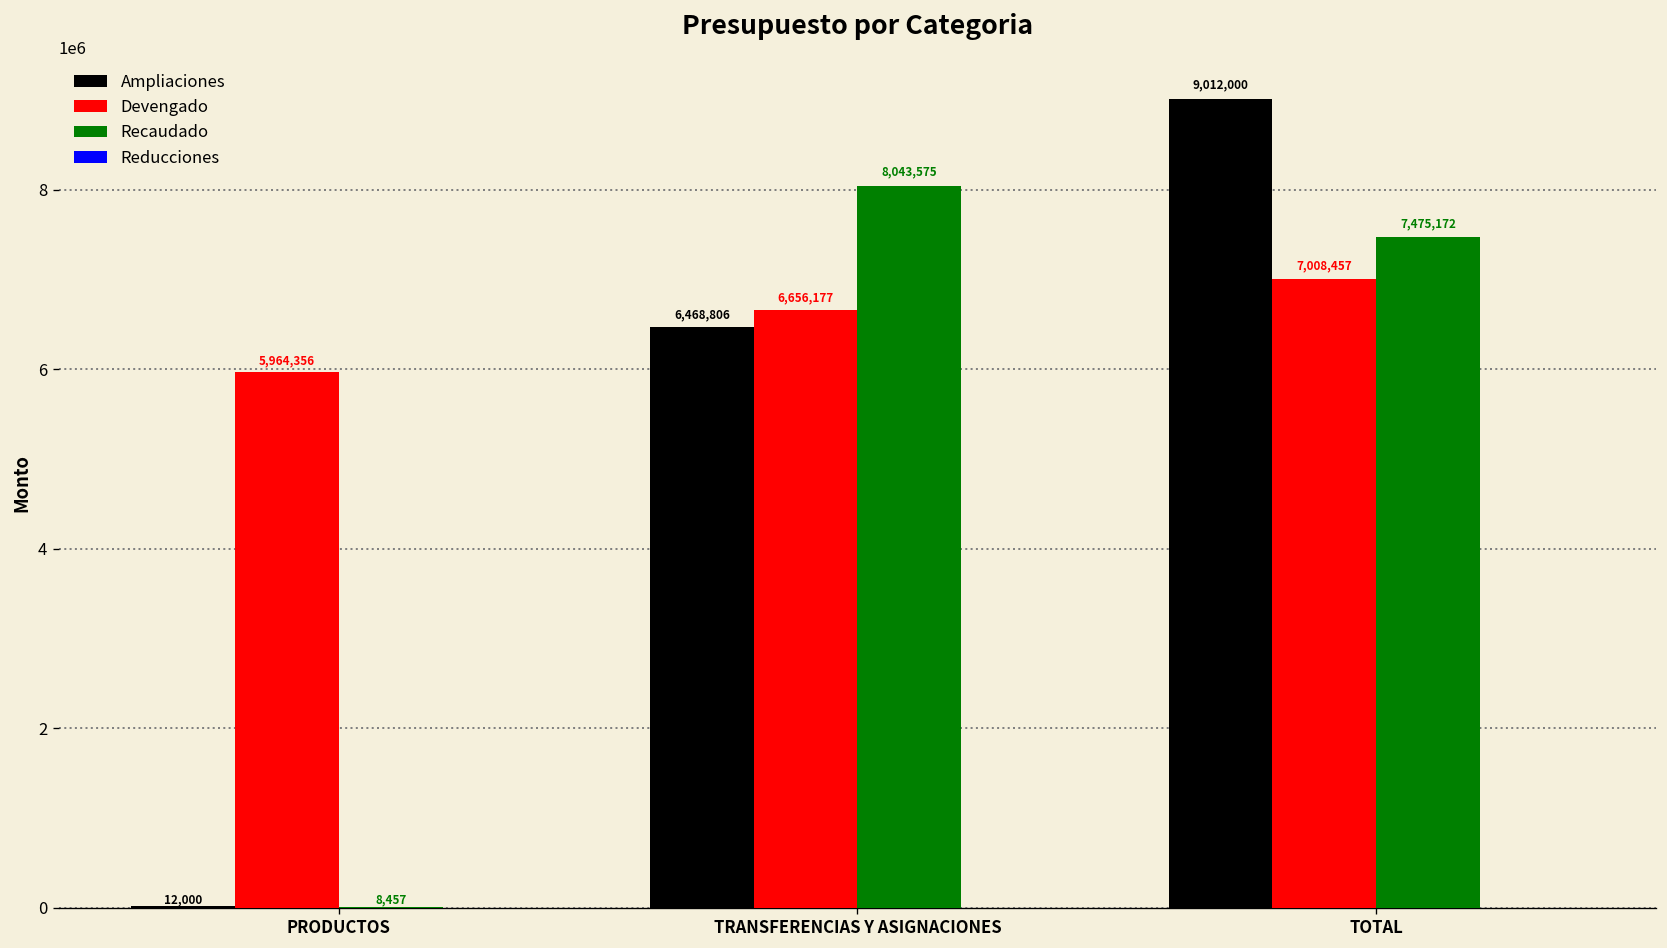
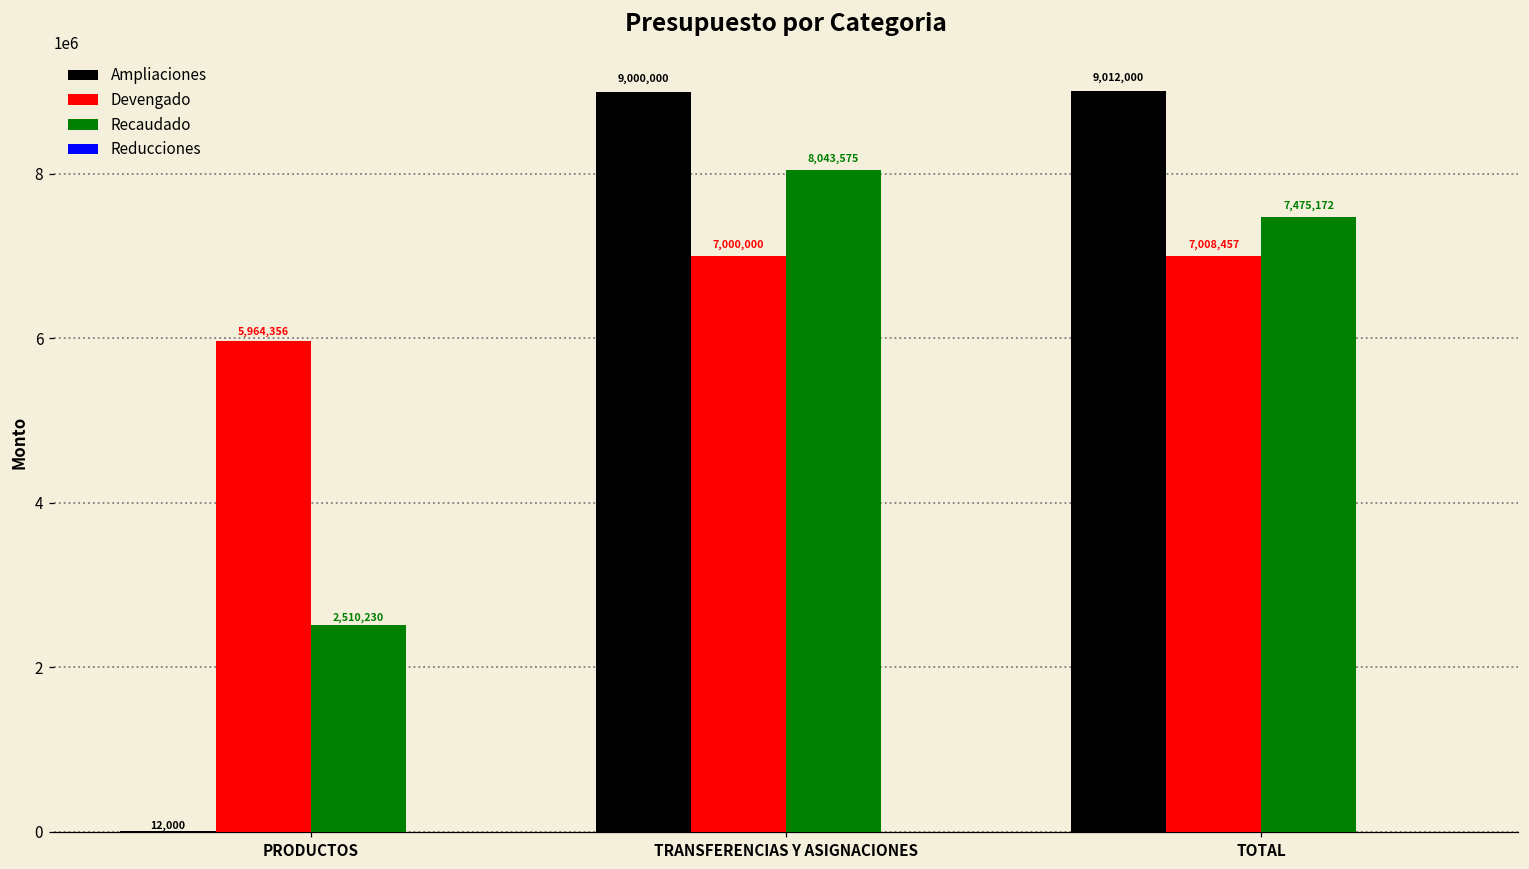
  {
    "Ampliaciones": {
      "PRODUCTOS": "12,000",
-     "TRANSFERENCIAS Y ASIGNACIONES": "6,468,806",
+     "TRANSFERENCIAS Y ASIGNACIONES": "9,000,000",
      "TOTAL": "9,012,000"
    },
    "Devengado": {
      "PRODUCTOS": "5,964,356",
-     "TRANSFERENCIAS Y ASIGNACIONES": "6,656,177",
+     "TRANSFERENCIAS Y ASIGNACIONES": "7,000,000",
      "TOTAL": "7,008,457"
    },
    "Recaudado": {
-     "PRODUCTOS": "8,457",
+     "PRODUCTOS": "2,510,230",
      "TRANSFERENCIAS Y ASIGNACIONES": "8,043,575",
      "TOTAL": "7,475,172"
    },
    "Reducciones": {
      "PRODUCTOS": "0",
      "TRANSFERENCIAS Y ASIGNACIONES": "0",
      "TOTAL": "0"
    }
  }
